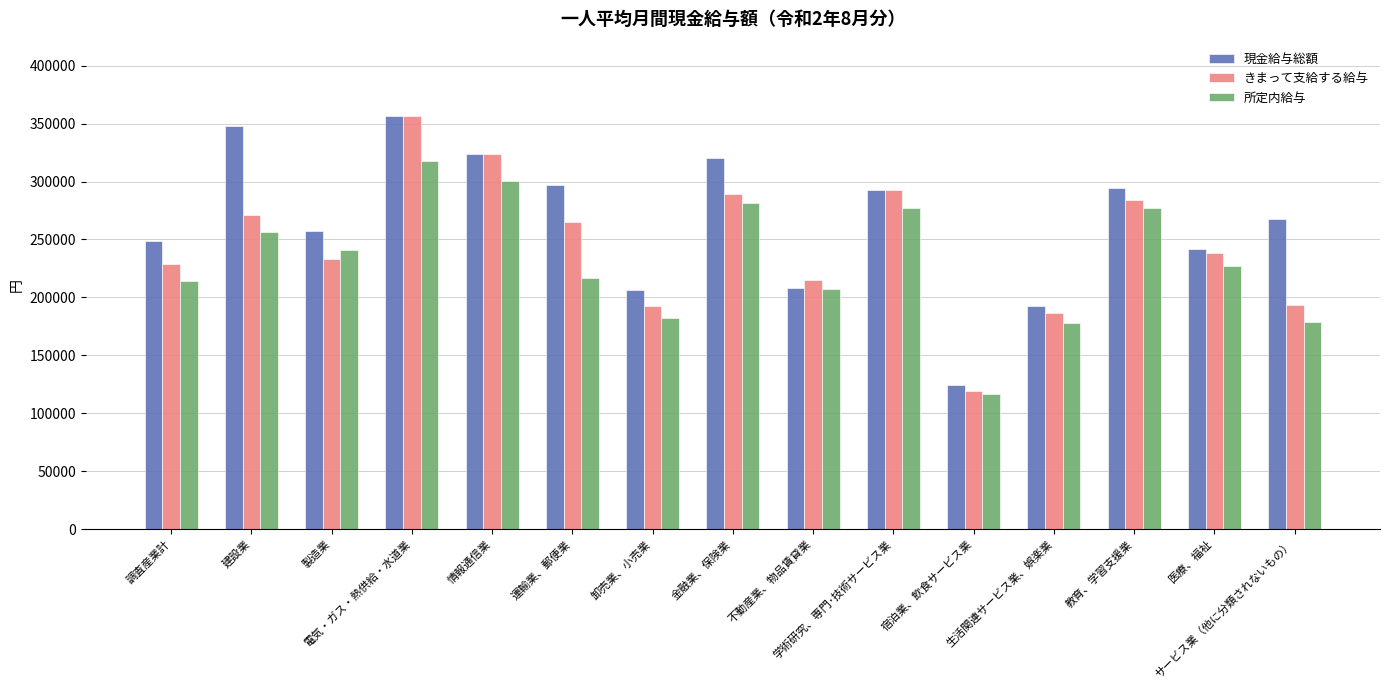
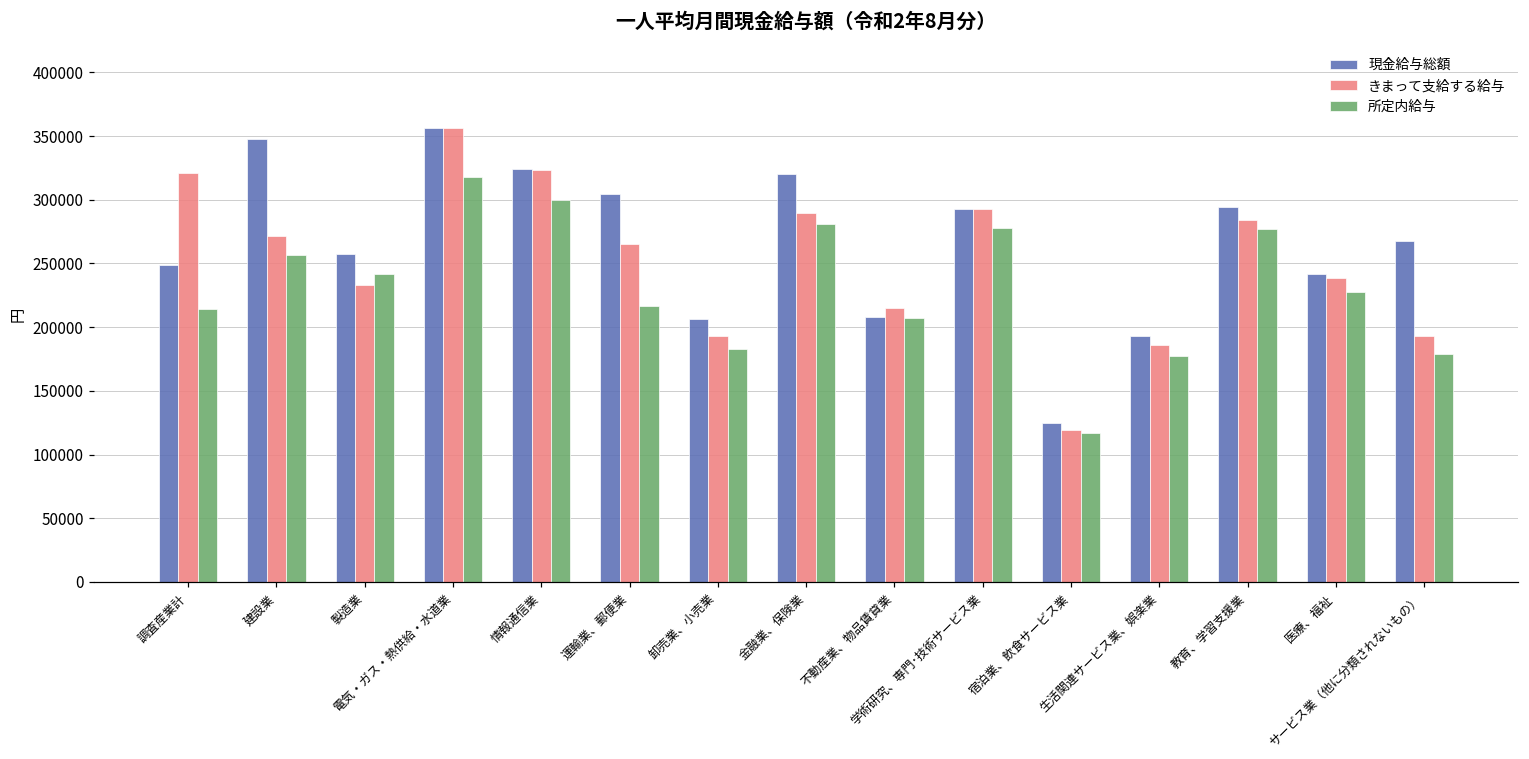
  {
    "現金給与総額": {
      "調査産業計": 249000,
      "建設業": 348000,
      "製造業": 257000,
      "電気・ガス・熱供給・水道業": 357000,
      "情報通信業": 324000,
-     "運輸業、郵便業": 297000,
+     "運輸業、郵便業": 305000,
      "卸売業、小売業": 206000,
      "金融業、保険業": 320000,
      "不動産業、物品賃貸業": 208000,
      "学術研究、専門･技術サービス業": 292000,
      "宿泊業、飲食サービス業": 124000,
      "生活関連サービス業、娯楽業": 193000,
      "教育、学習支援業": 294000,
      "医療、福祉": 242000,
      "サービス業（他に分類されないもの）": 267000
    },
    "きまって支給する給与": {
-     "調査産業計": 228000,
+     "調査産業計": 321000,
      "建設業": 271000,
      "製造業": 233000,
      "電気・ガス・熱供給・水道業": 356000,
      "情報通信業": 323000,
      "運輸業、郵便業": 265000,
      "卸売業、小売業": 193000,
      "金融業、保険業": 289000,
      "不動産業、物品賃貸業": 215000,
      "学術研究、専門･技術サービス業": 292000,
      "宿泊業、飲食サービス業": 119000,
      "生活関連サービス業、娯楽業": 186000,
      "教育、学習支援業": 284000,
      "医療、福祉": 239000,
      "サービス業（他に分類されないもの）": 193000
    },
    "所定内給与": {
      "調査産業計": 214000,
      "建設業": 257000,
      "製造業": 241000,
      "電気・ガス・熱供給・水道業": 318000,
      "情報通信業": 300000,
      "運輸業、郵便業": 217000,
      "卸売業、小売業": 183000,
      "金融業、保険業": 281000,
      "不動産業、物品賃貸業": 207000,
      "学術研究、専門･技術サービス業": 278000,
      "宿泊業、飲食サービス業": 117000,
      "生活関連サービス業、娯楽業": 178000,
      "教育、学習支援業": 277000,
      "医療、福祉": 227000,
      "サービス業（他に分類されないもの）": 179000
    }
  }
